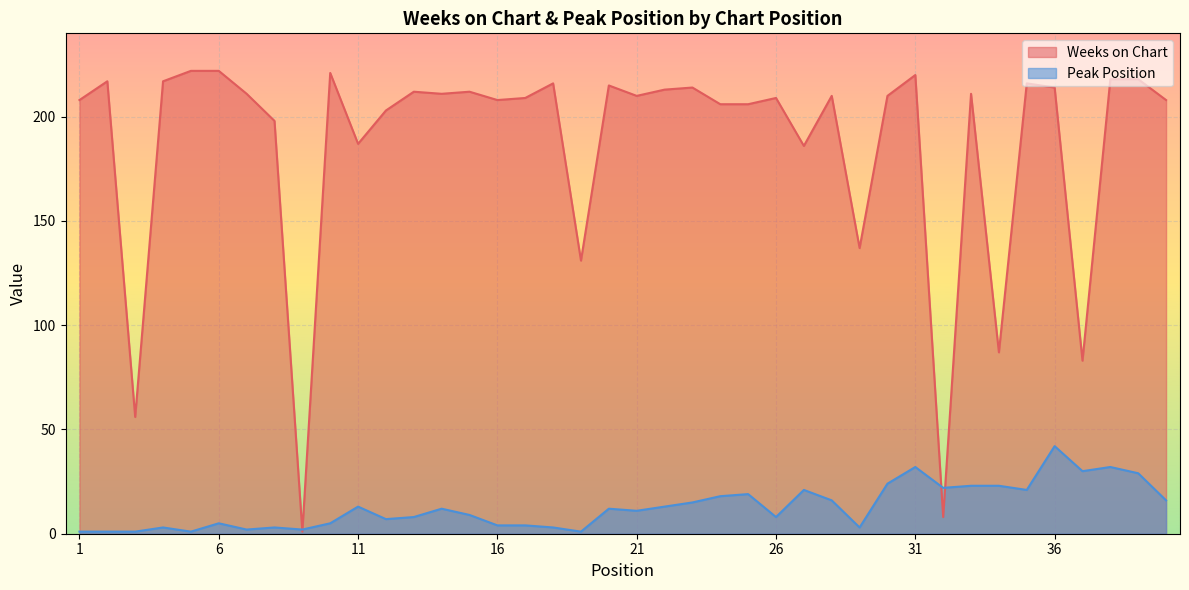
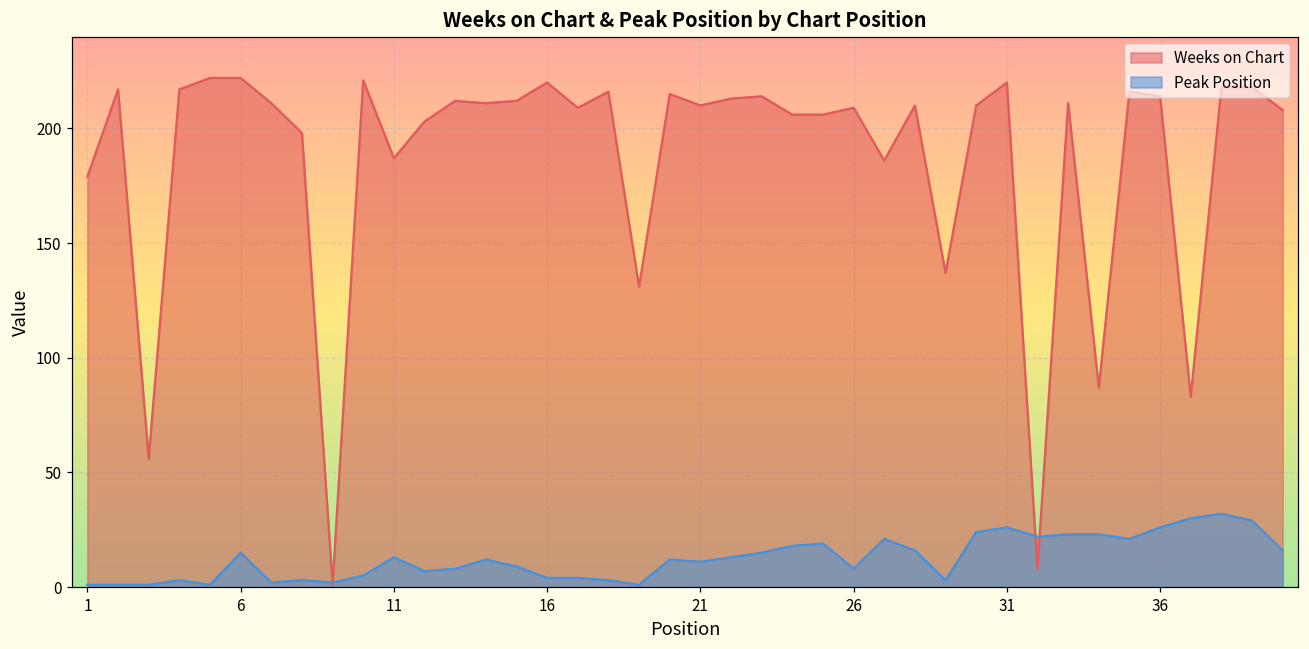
  {
    "Weeks on Chart": {
-     "1": 208,
+     "1": 179,
      "6": 222,
      "11": 187,
-     "16": 208,
+     "16": 220,
      "21": 210,
      "26": 209,
      "31": 220,
      "36": 214
    },
    "Peak Position": {
      "1": 1,
-     "6": 5,
+     "6": 15,
      "11": 13,
      "16": 4,
      "21": 11,
      "26": 8,
-     "31": 32,
-     "36": 42
+     "31": 26,
+     "36": 26
    }
  }
